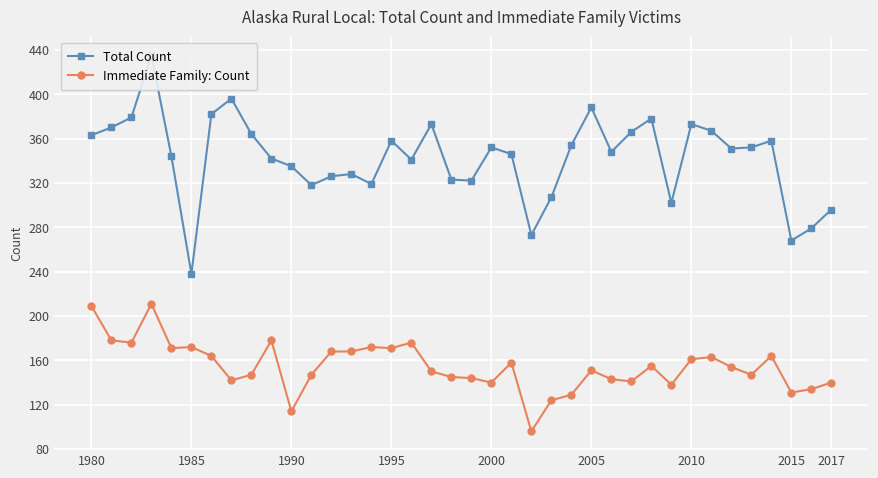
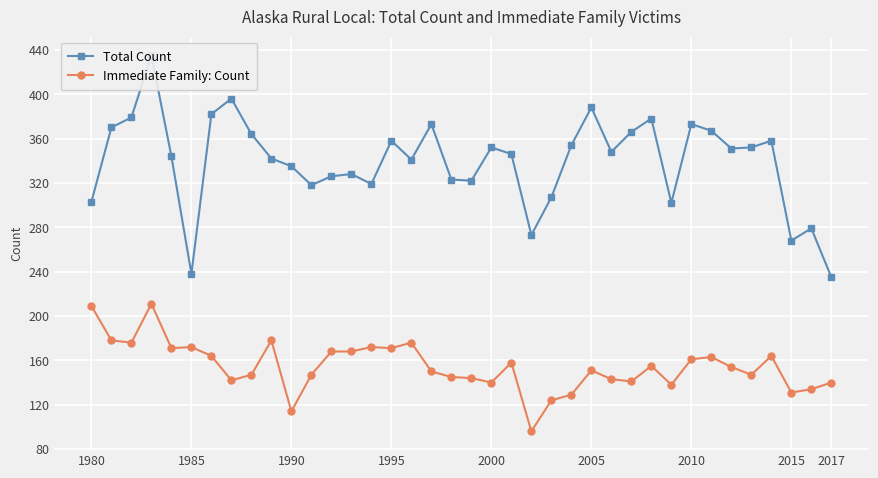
  {
    "Total Count": {
-     "1980": 363,
+     "1980": 303,
      "1985": 238,
      "1990": 335,
      "1995": 358,
      "2000": 352,
      "2005": 388,
      "2010": 373,
      "2015": 268,
-     "2017": 296
+     "2017": 235
    },
    "Immediate Family: Count": {
      "1980": 209,
      "1985": 172,
      "1990": 114,
      "1995": 171,
      "2000": 140,
      "2005": 151,
      "2010": 161,
      "2015": 131,
      "2017": 140
    }
  }
